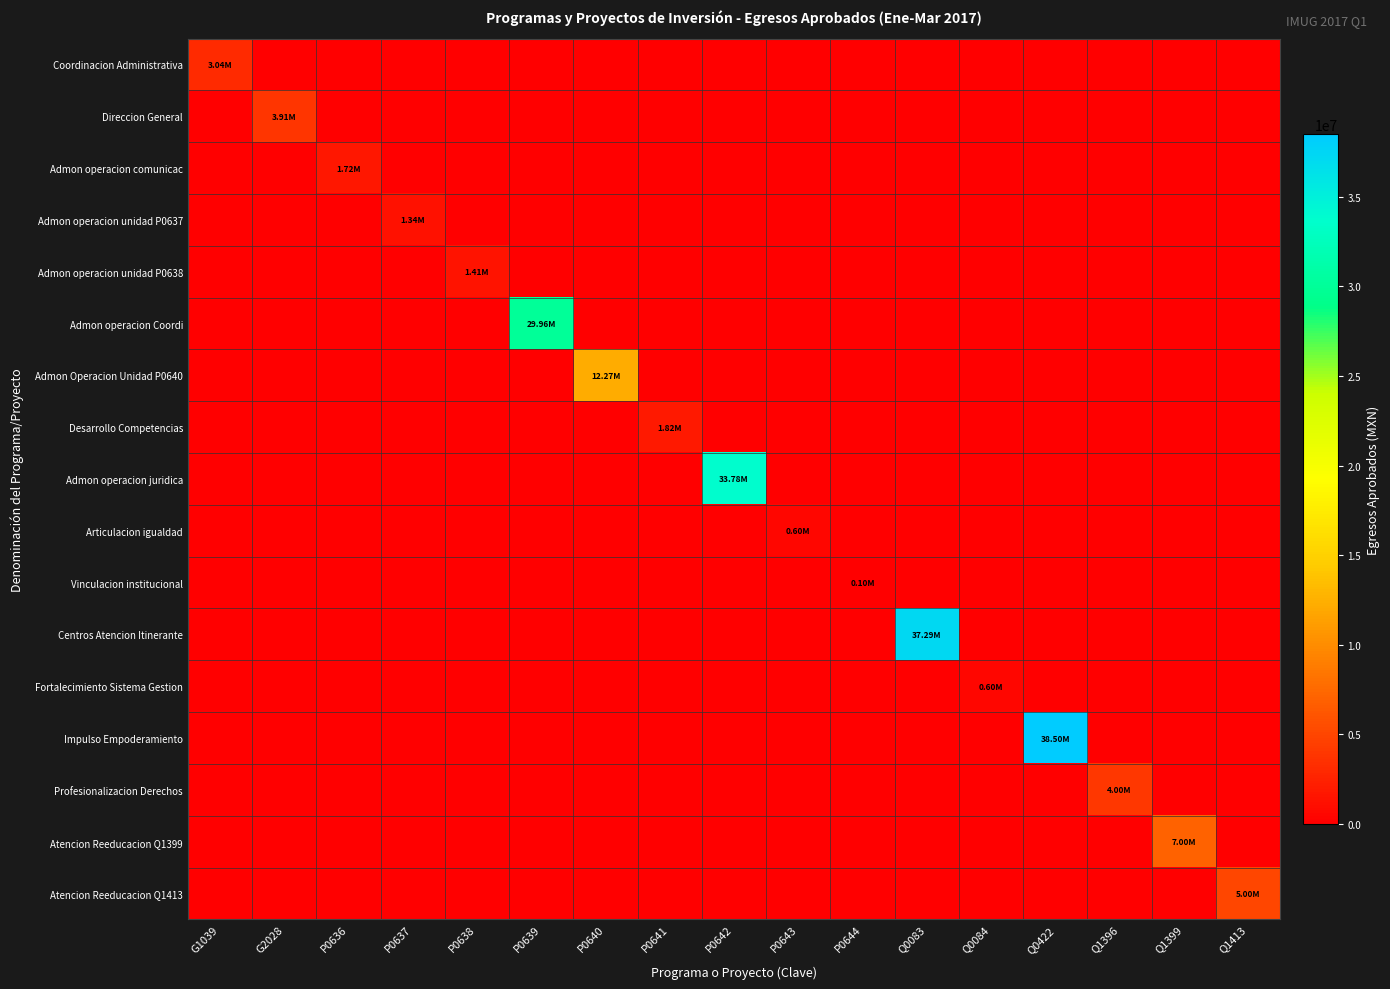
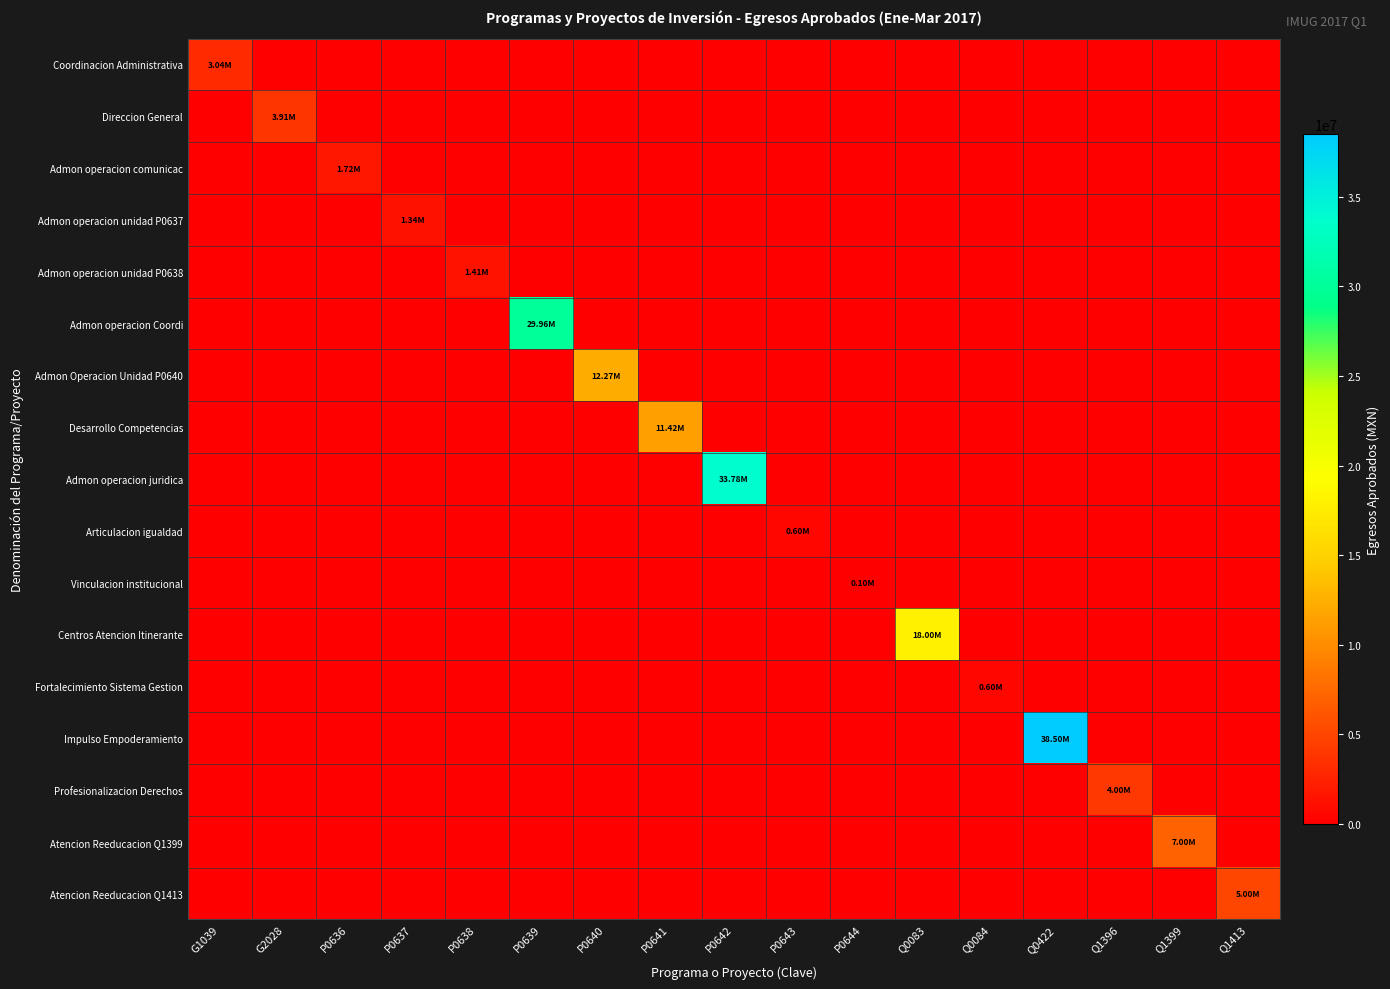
  {
    "Coordinacion Administrativa": {
      "G1039": "3.04M"
    },
    "Direccion General": {
      "G2028": "3.91M"
    },
    "Admon operacion comunicac": {
      "P0636": "1.72M"
    },
    "Admon operacion unidad P0637": {
      "P0637": "1.34M"
    },
    "Admon operacion unidad P0638": {
      "P0638": "1.41M"
    },
    "Admon operacion Coordi": {
      "P0639": "29.96M"
    },
    "Admon Operacion Unidad P0640": {
      "P0640": "12.27M"
    },
    "Desarrollo Competencias": {
-     "P0641": "1.82M"
+     "P0641": "11.42M"
    },
    "Admon operacion juridica": {
      "P0642": "33.78M"
    },
    "Articulacion igualdad": {
      "P0643": "0.60M"
    },
    "Vinculacion institucional": {
      "P0644": "0.10M"
    },
    "Centros Atencion Itinerante": {
-     "Q0083": "37.29M"
+     "Q0083": "18.00M"
    },
    "Fortalecimiento Sistema Gestion": {
      "Q0084": "0.60M"
    },
    "Impulso Empoderamiento": {
      "Q0422": "38.50M"
    },
    "Profesionalizacion Derechos": {
      "Q1396": "4.00M"
    },
    "Atencion Reeducacion Q1399": {
      "Q1399": "7.00M"
    },
    "Atencion Reeducacion Q1413": {
      "Q1413": "5.00M"
    }
  }
